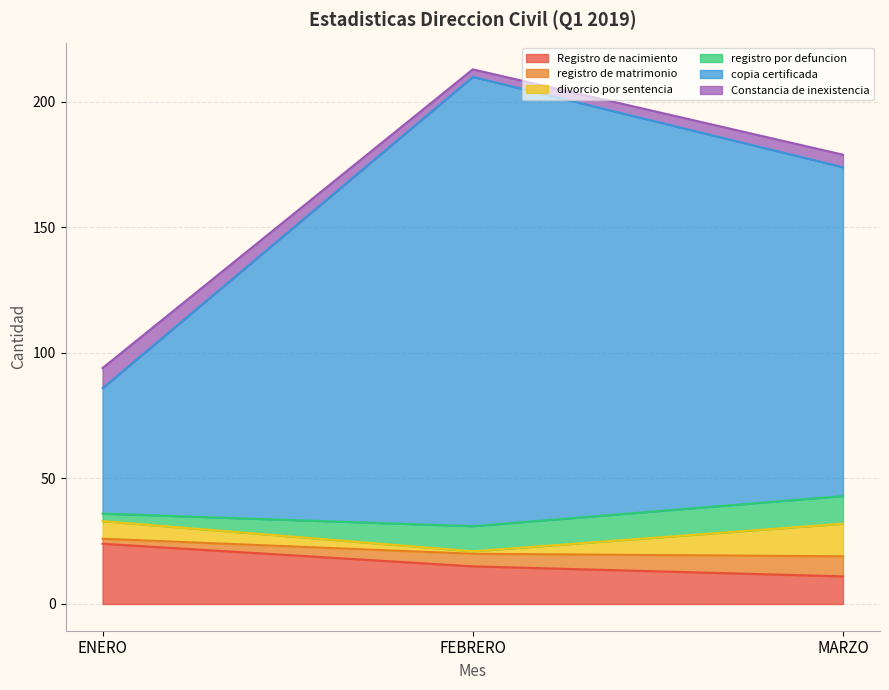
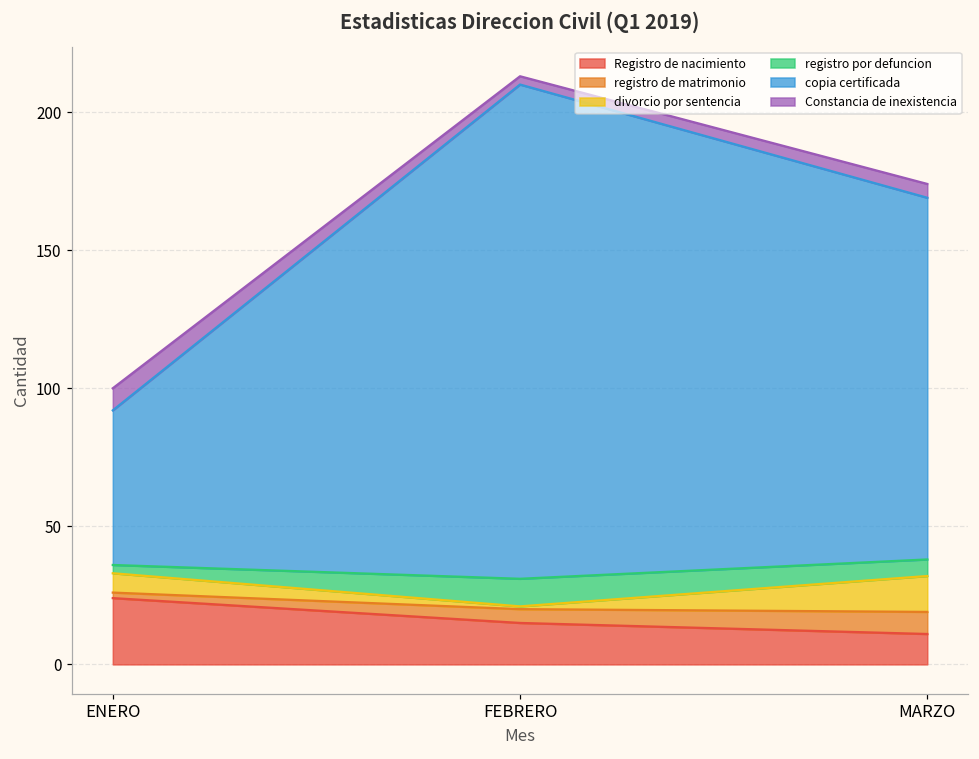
  {
    "divorcio por sentencia": {
      "ENERO": 7,
      "MARZO": 13
    },
    "registro por defuncion": {
      "ENERO": 3,
      "FEBRERO": 10,
-     "MARZO": 11
+     "MARZO": 6
    },
    "copia certificada": {
-     "ENERO": 50,
+     "ENERO": 56,
      "FEBRERO": 179,
      "MARZO": 131
    },
    "Constancia de inexistencia": {
      "ENERO": 8,
      "FEBRERO": 3,
      "MARZO": 5
    }
  }
